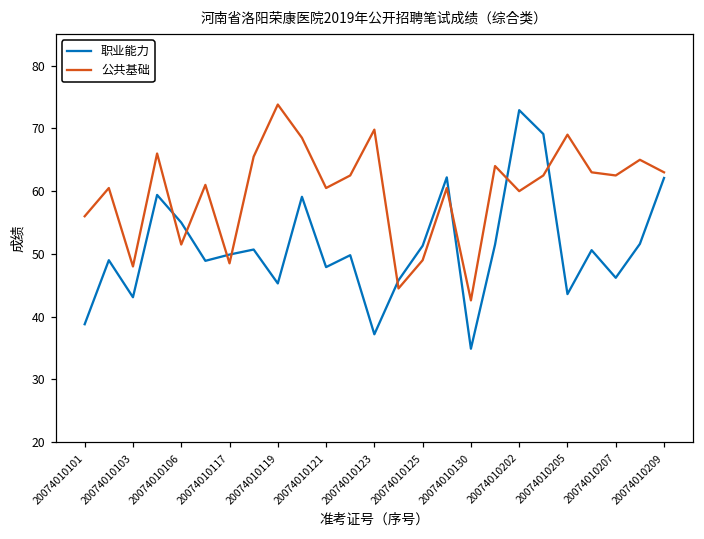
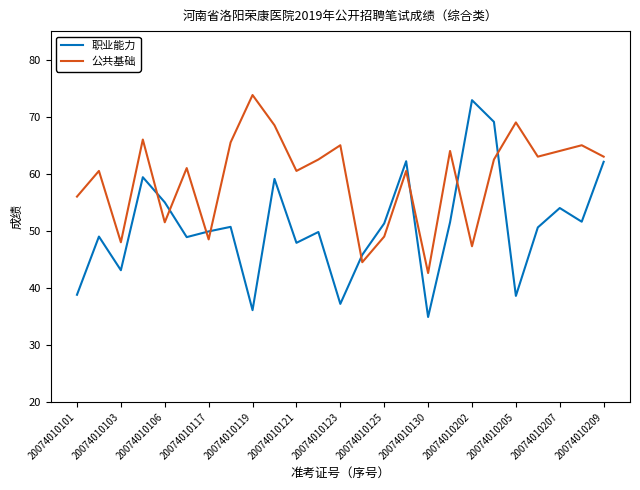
  {
    "职业能力": {
      "20074010101": 39,
      "20074010103": 43,
      "20074010106": 55,
      "20074010117": 50,
-     "20074010119": 45,
+     "20074010119": 36,
      "20074010121": 48,
      "20074010123": 37,
      "20074010125": 51,
      "20074010130": 35,
      "20074010202": 73,
-     "20074010205": 44,
-     "20074010207": 46,
+     "20074010205": 39,
+     "20074010207": 54,
      "20074010209": 62
    },
    "公共基础": {
      "20074010101": 56,
      "20074010103": 48,
      "20074010106": 52,
      "20074010117": 49,
      "20074010119": 74,
      "20074010121": 61,
-     "20074010123": 70,
+     "20074010123": 65,
      "20074010125": 49,
      "20074010130": 43,
-     "20074010202": 60,
+     "20074010202": 47,
      "20074010205": 69,
-     "20074010207": 63,
+     "20074010207": 64,
      "20074010209": 63
    }
  }
